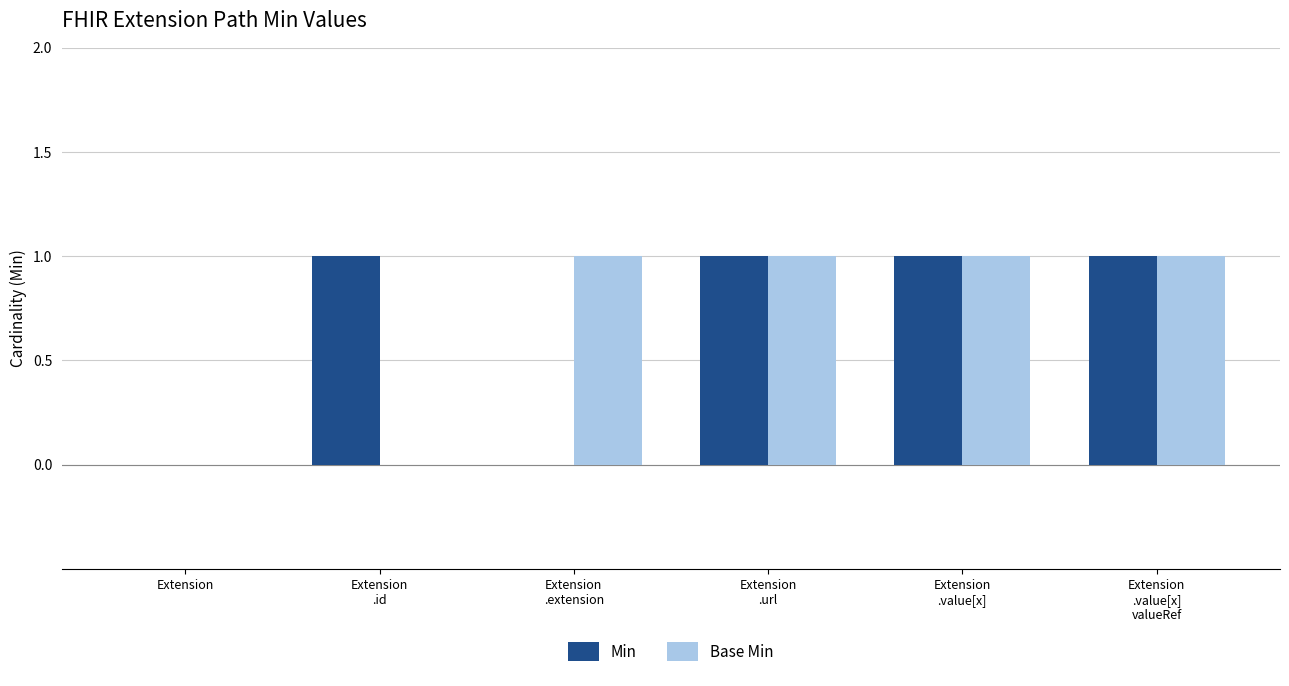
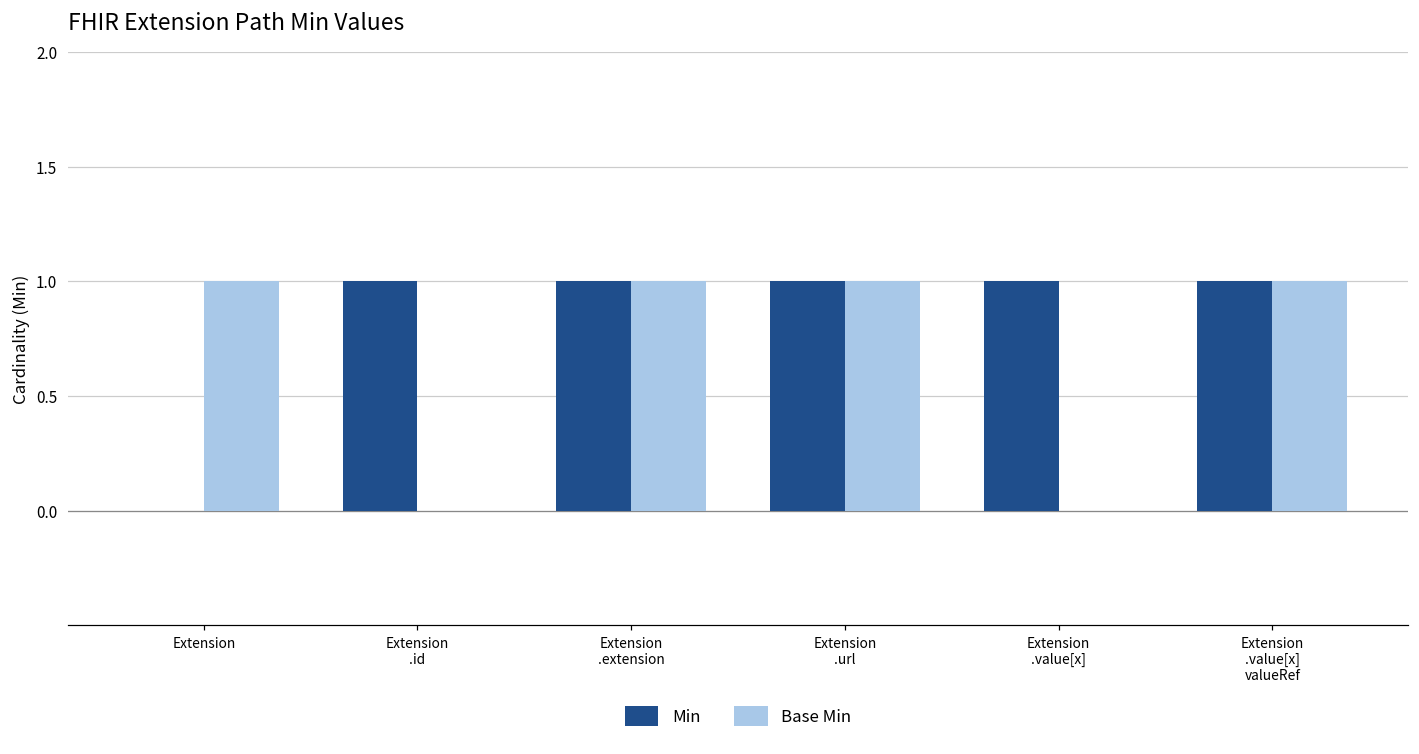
  {
    "Min": {
      "Extension": 0,
      "Extension .id": 1,
-     "Extension .extension": 0,
+     "Extension .extension": 1,
      "Extension .url": 1,
      "Extension .value[x]": 1,
      "Extension .value[x] valueRef": 1
    },
    "Base Min": {
-     "Extension": 0,
+     "Extension": 1,
      "Extension .id": 0,
      "Extension .extension": 1,
      "Extension .url": 1,
-     "Extension .value[x]": 1,
+     "Extension .value[x]": 0,
      "Extension .value[x] valueRef": 1
    }
  }
